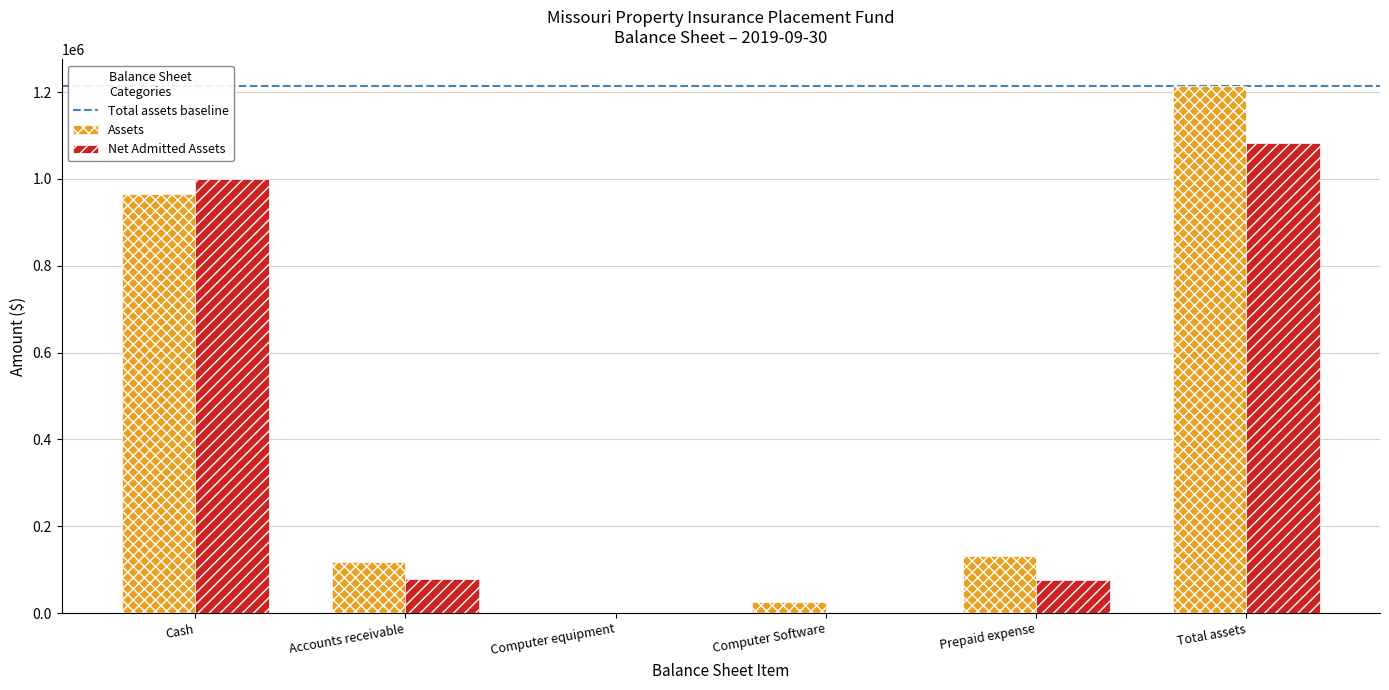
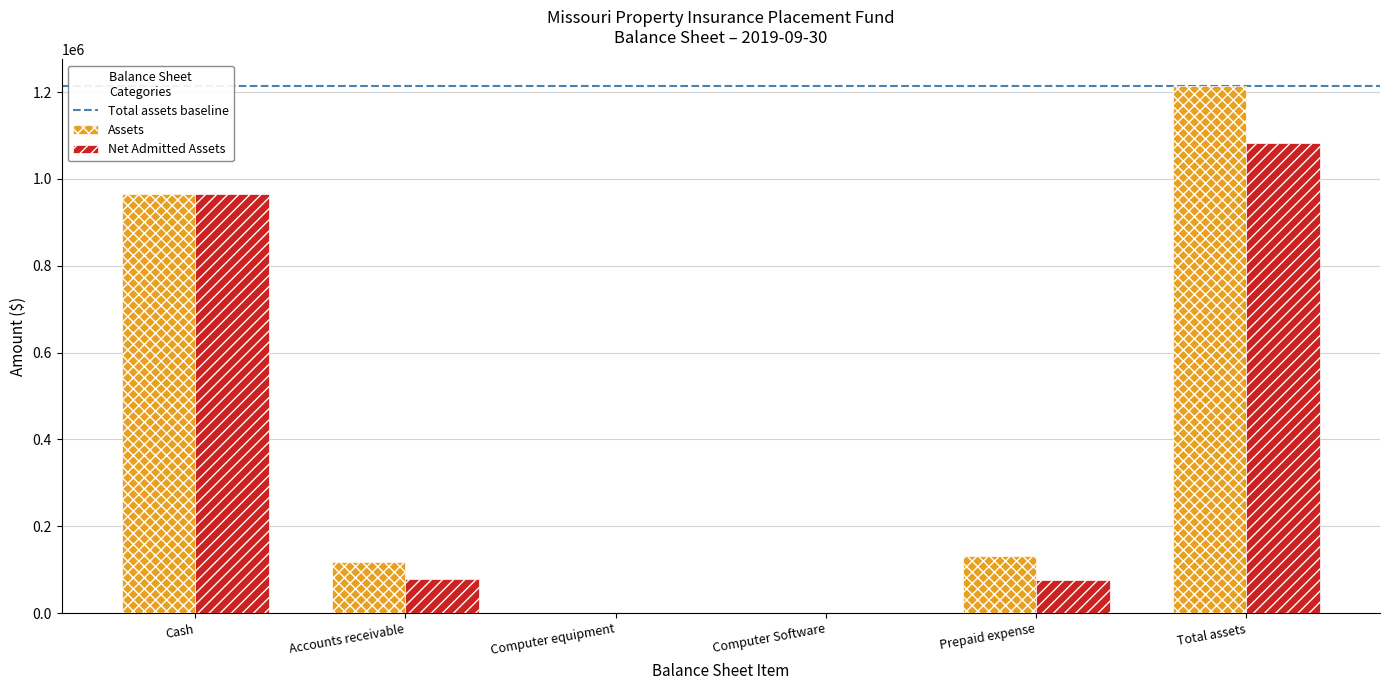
  {
    "Assets": {
      "Cash": 960000,
      "Accounts receivable": 120000,
      "Computer equipment": 0,
-     "Computer Software": 30000,
+     "Computer Software": 0,
      "Prepaid expense": 130000,
      "Total assets": 1210000
    },
    "Net Admitted Assets": {
-     "Cash": 1000000,
+     "Cash": 960000,
      "Accounts receivable": 80000,
      "Computer equipment": 0,
      "Computer Software": 0,
      "Prepaid expense": 80000,
      "Total assets": 1080000
    }
  }
